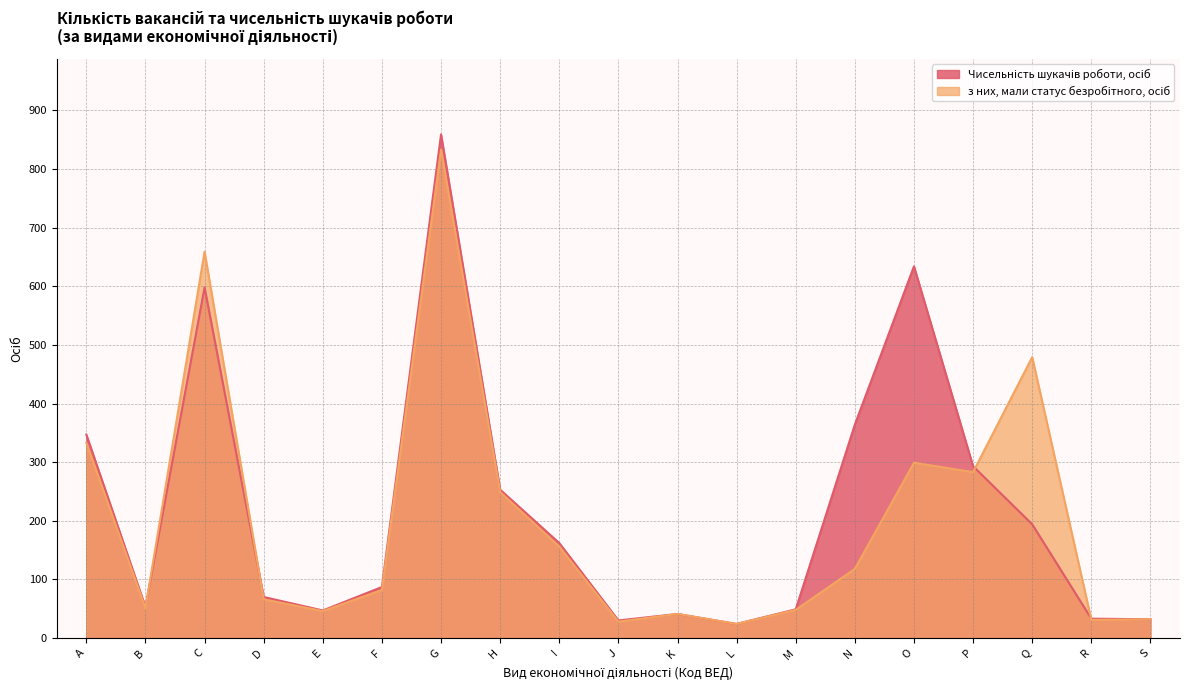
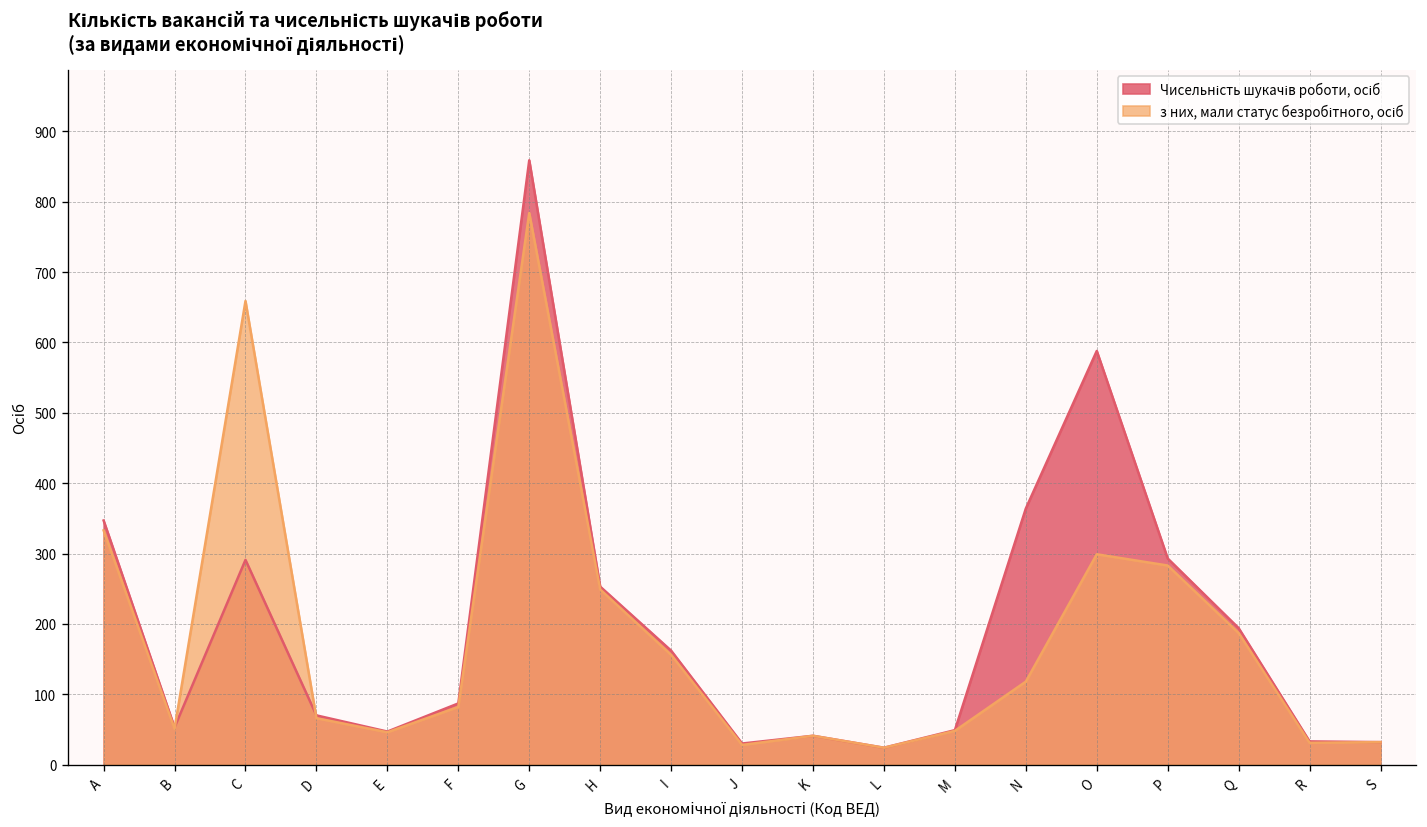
  {
    "Чисельність шукачів роботи, осіб": {
      "A": 350,
-     "C": 600,
+     "C": 290,
      "F": 90,
      "G": 860,
      "I": 160,
      "N": 360,
-     "O": 630,
+     "O": 590,
      "P": 290,
      "Q": 190
    },
    "з них, мали статус безробітного, осіб": {
      "A": 330,
      "C": 660,
      "F": 80,
-     "G": 830,
+     "G": 780,
      "I": 160,
      "N": 120,
      "O": 300,
      "P": 280,
-     "Q": 480
+     "Q": 190
    }
  }
